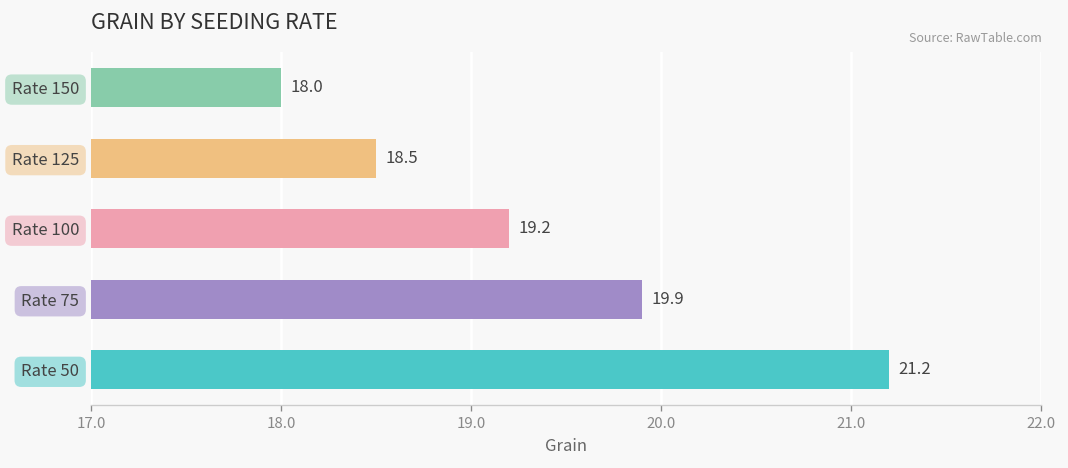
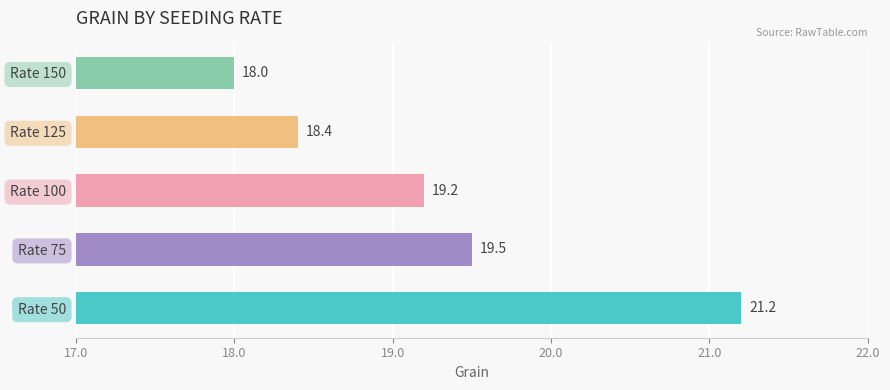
  {
    "Rate 150": 18.0,
-   "Rate 125": 18.5,
+   "Rate 125": 18.4,
    "Rate 100": 19.2,
-   "Rate 75": 19.9,
+   "Rate 75": 19.5,
    "Rate 50": 21.2
  }
